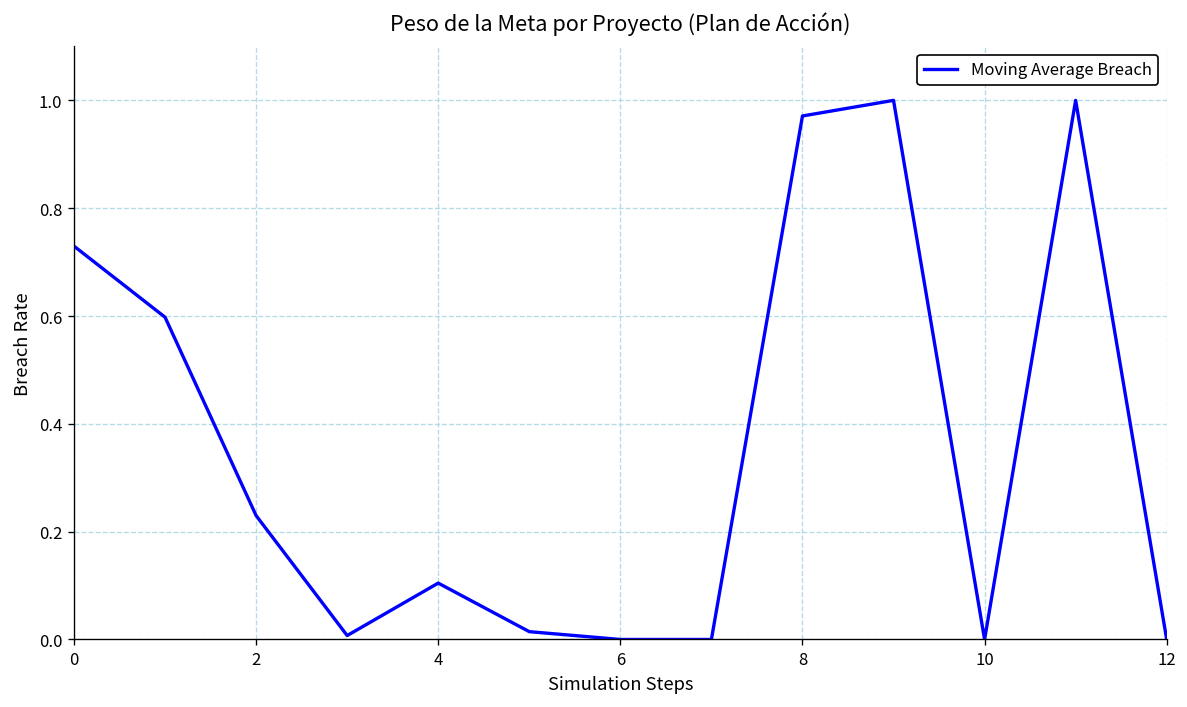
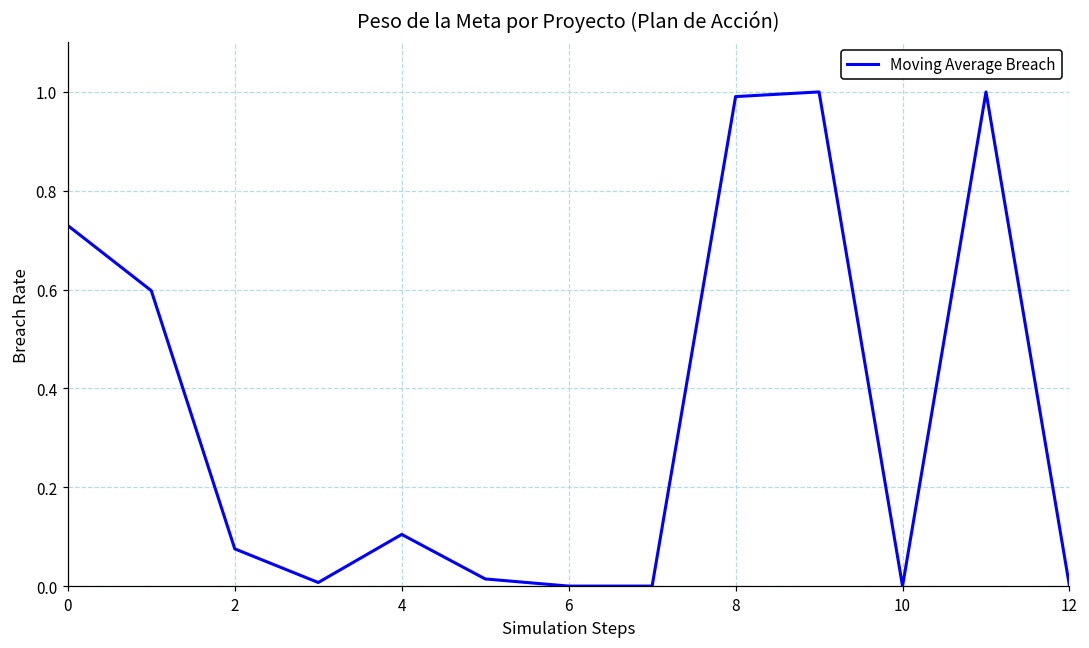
  {
    "0": 0.73,
-   "2": 0.23,
+   "2": 0.08,
    "4": 0.10,
    "6": 0.00,
-   "8": 0.97,
+   "8": 0.99,
    "10": 0.00,
    "12": 0.00
  }
